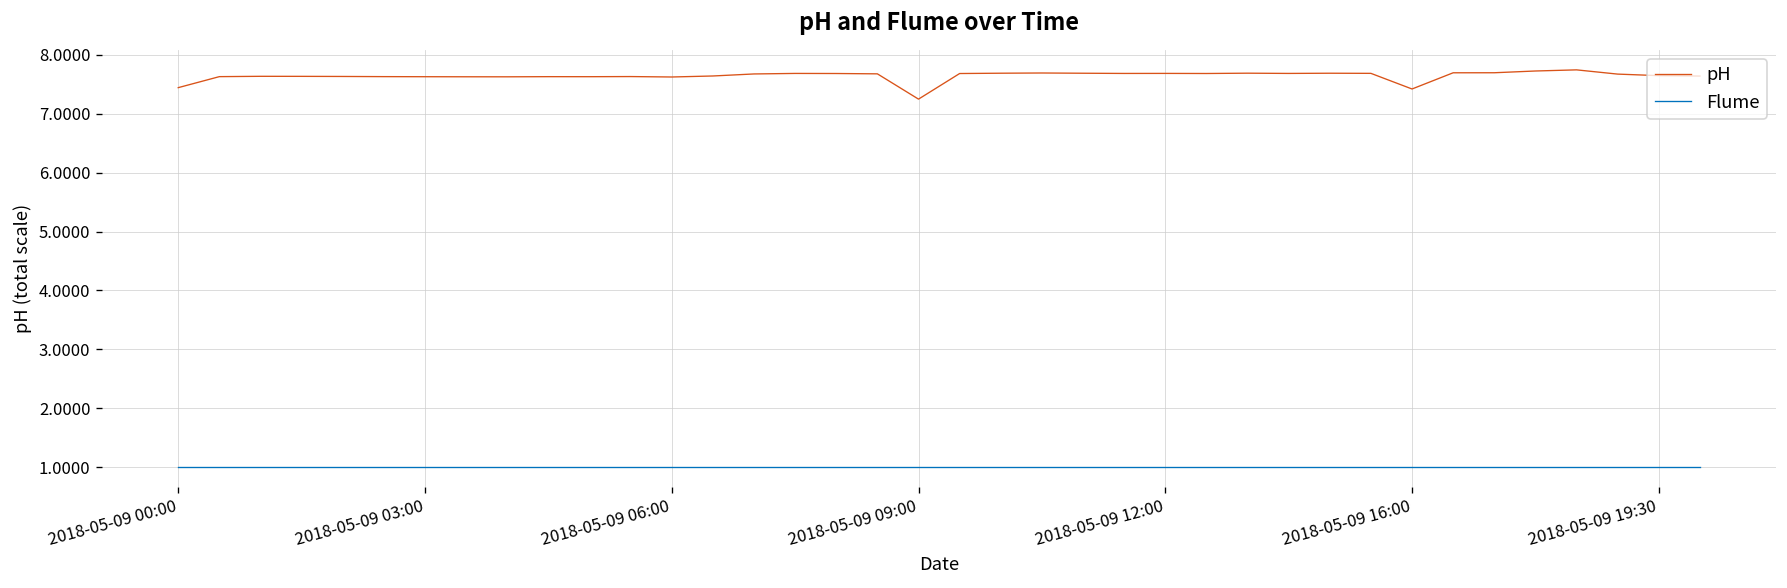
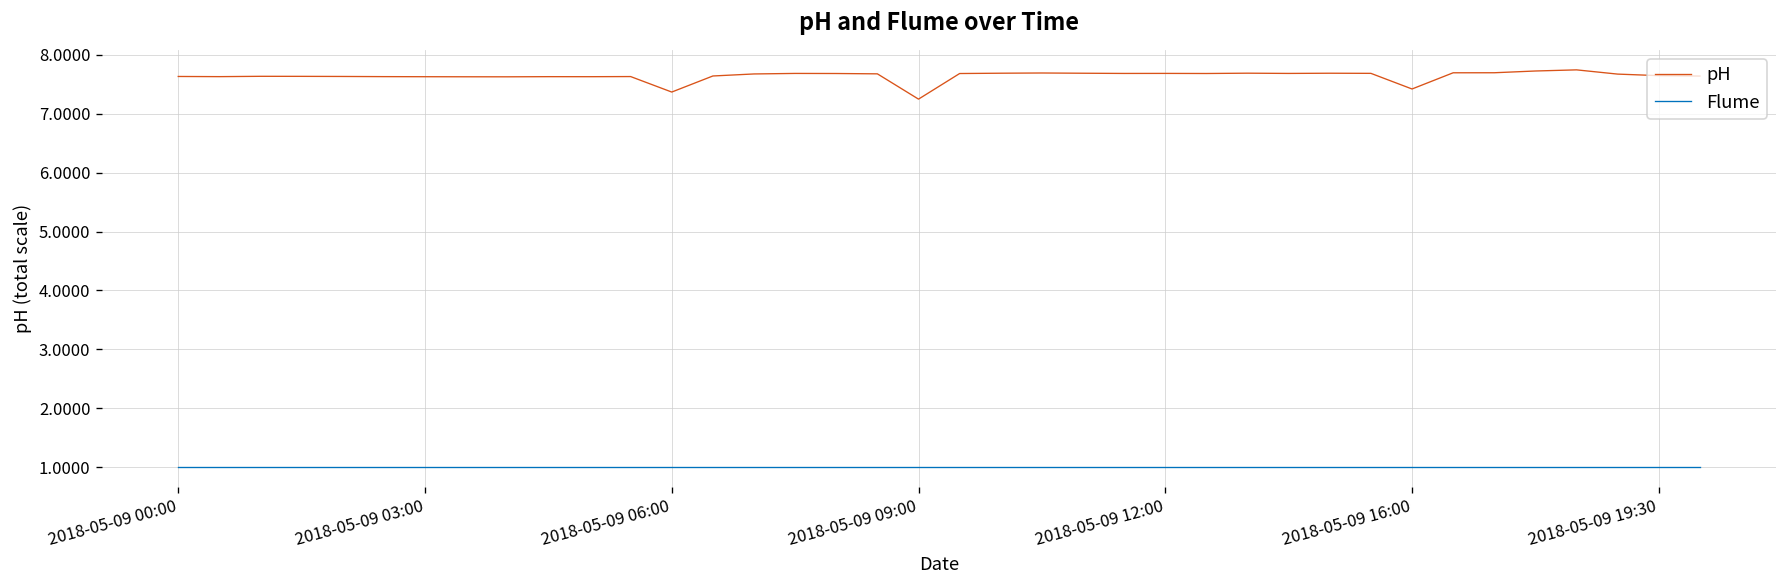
  {
    "pH": {
-     "2018-05-09 00:00": 7.4,
+     "2018-05-09 00:00": 7.6,
      "2018-05-09 03:00": 7.6,
-     "2018-05-09 06:00": 7.6,
+     "2018-05-09 06:00": 7.4,
      "2018-05-09 09:00": 7.2,
      "2018-05-09 12:00": 7.7,
      "2018-05-09 16:00": 7.4
    },
    "Flume": {
      "2018-05-09 00:00": 1.0,
      "2018-05-09 03:00": 1.0,
      "2018-05-09 06:00": 1.0,
      "2018-05-09 09:00": 1.0,
      "2018-05-09 12:00": 1.0,
      "2018-05-09 16:00": 1.0,
      "2018-05-09 19:30": 1.0
    }
  }
